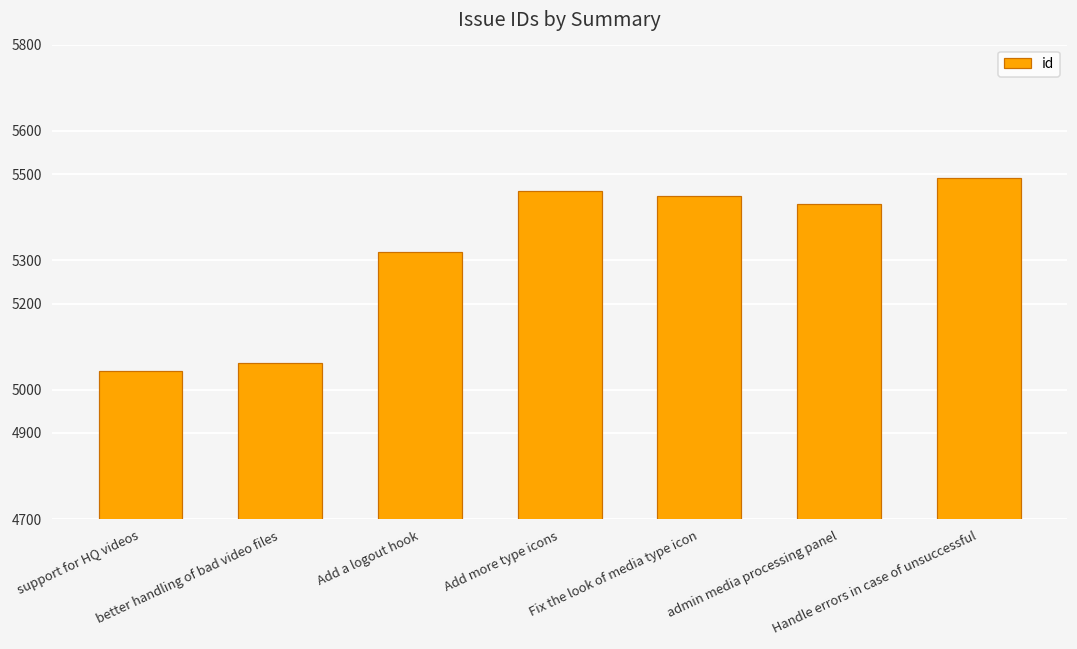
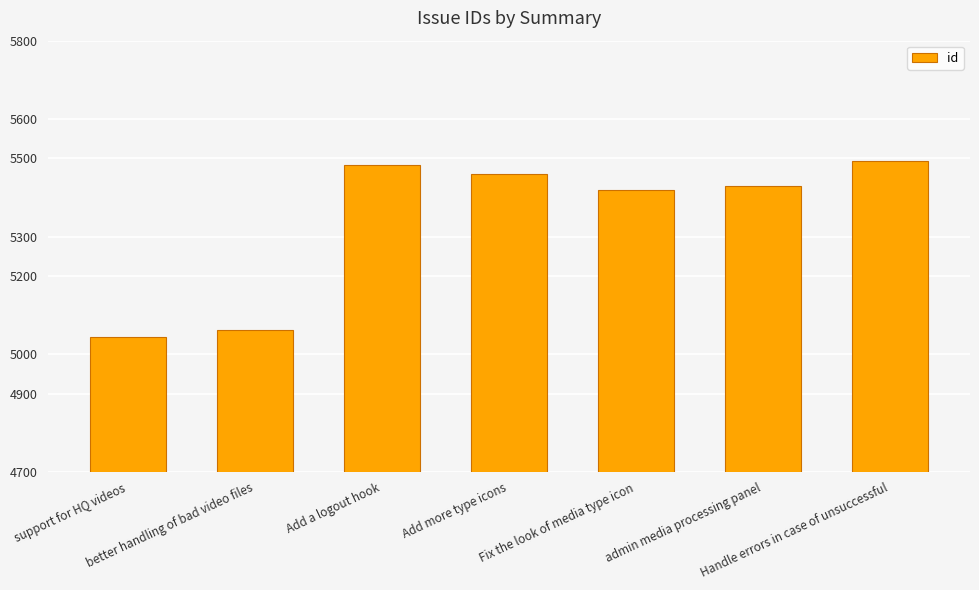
  {
    "support for HQ videos": 5040,
    "better handling of bad video files": 5060,
-   "Add a logout hook": 5320,
+   "Add a logout hook": 5480,
    "Add more type icons": 5460,
-   "Fix the look of media type icon": 5450,
+   "Fix the look of media type icon": 5420,
    "admin media processing panel": 5430,
    "Handle errors in case of unsuccessful": 5490
  }
